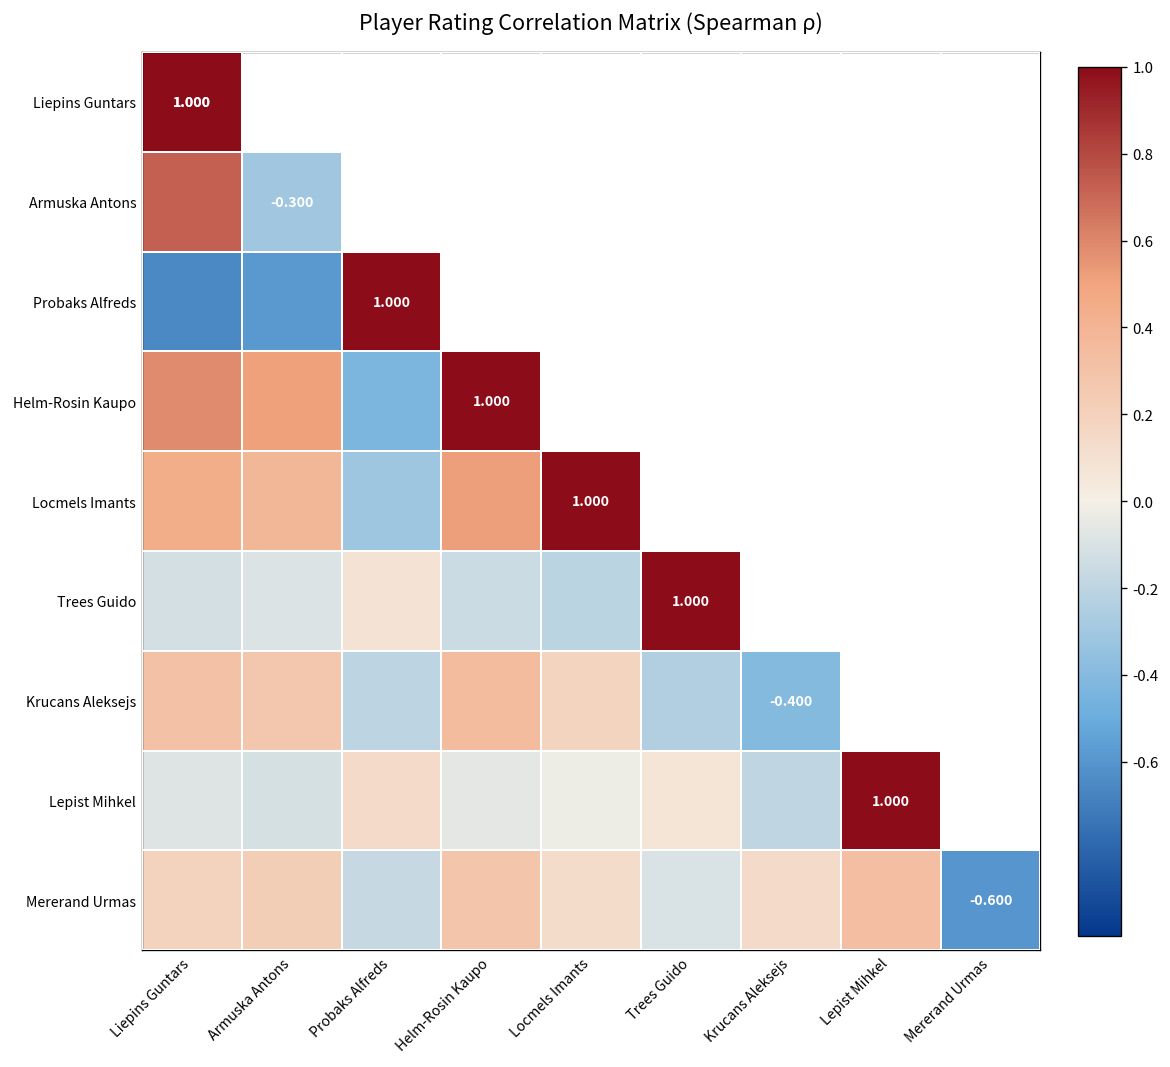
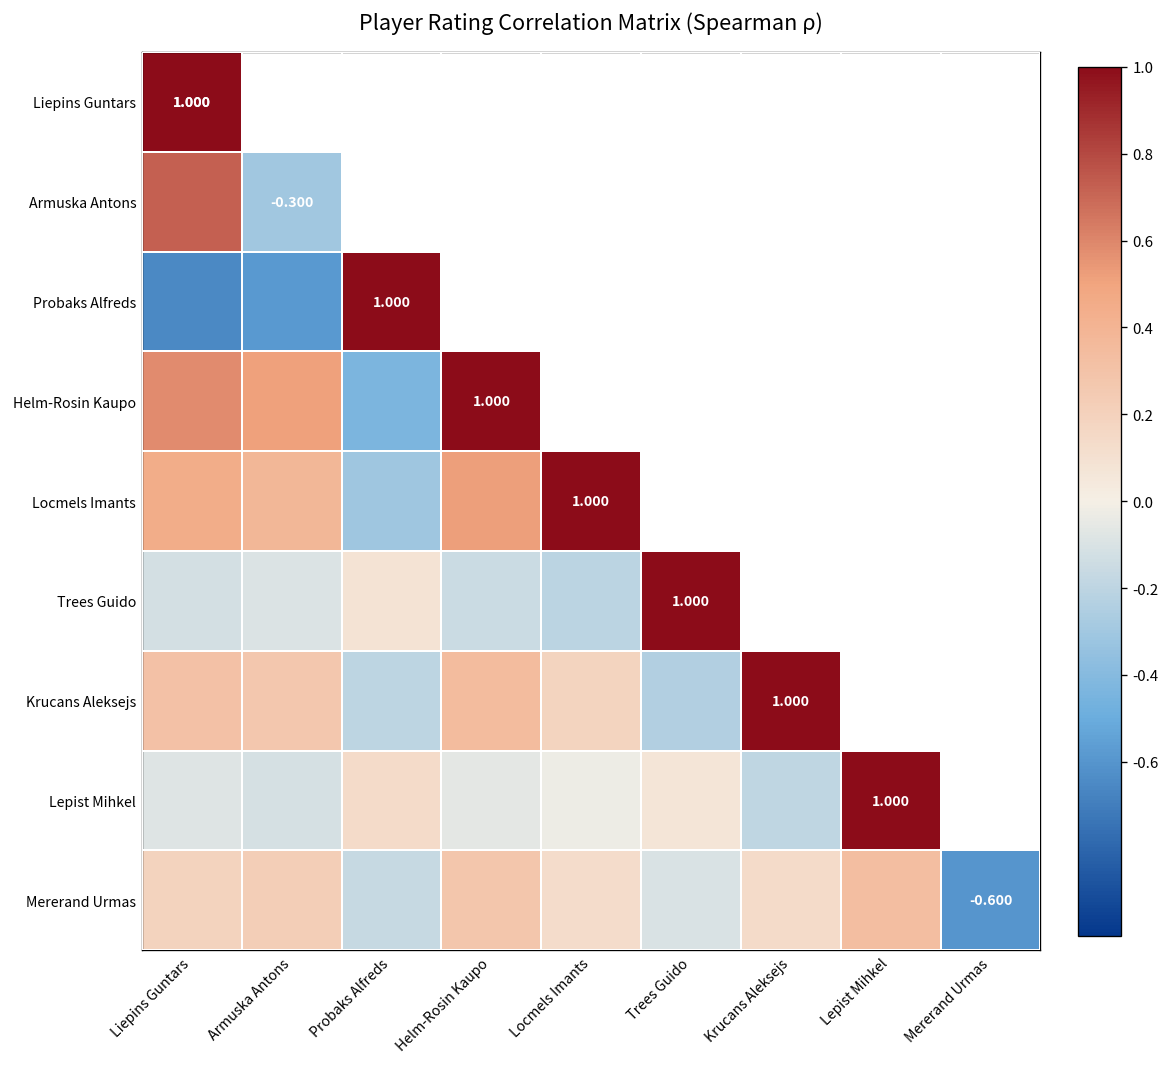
  {
    "Armuska Antons": {
      "Armuska Antons": -0.300
    },
    "Probaks Alfreds": {
      "Probaks Alfreds": 1.000
    },
    "Helm-Rosin Kaupo": {
      "Helm-Rosin Kaupo": 1.000
    },
    "Locmels Imants": {
      "Locmels Imants": 1.000
    },
    "Trees Guido": {
      "Trees Guido": 1.000
    },
    "Krucans Aleksejs": {
-     "Krucans Aleksejs": -0.400
+     "Krucans Aleksejs": 1.000
    },
    "Lepist Mihkel": {
      "Lepist Mihkel": 1.000
    },
    "Mererand Urmas": {
      "Mererand Urmas": -0.600
    }
  }
